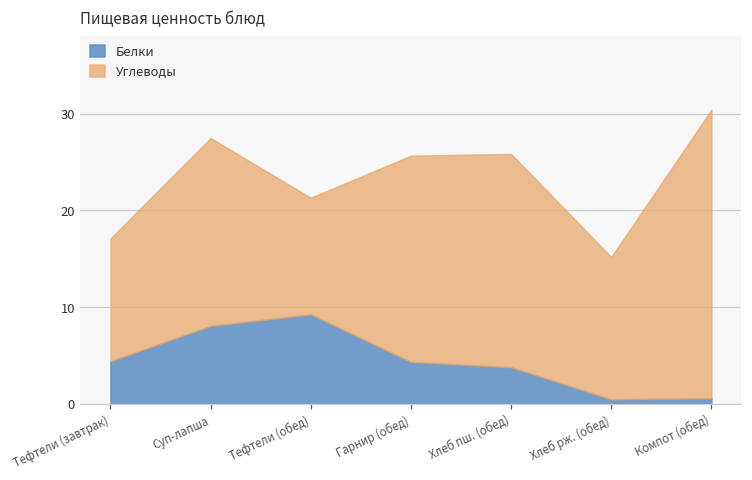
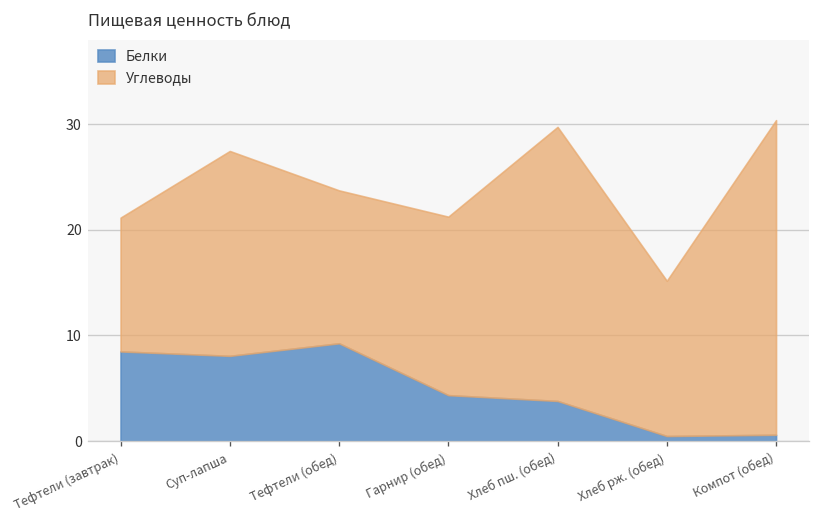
  {
    "Белки": {
-     "Тефтели (завтрак)": 4,
+     "Тефтели (завтрак)": 8,
      "Суп-лапша": 8,
      "Тефтели (обед)": 9,
      "Гарнир (обед)": 4,
      "Хлеб пш. (обед)": 4,
      "Хлеб рж. (обед)": 0,
      "Компот (обед)": 1
    },
    "Углеводы": {
      "Тефтели (завтрак)": 13,
      "Суп-лапша": 19,
-     "Тефтели (обед)": 12,
-     "Гарнир (обед)": 21,
-     "Хлеб пш. (обед)": 22,
+     "Тефтели (обед)": 14,
+     "Гарнир (обед)": 17,
+     "Хлеб пш. (обед)": 26,
      "Хлеб рж. (обед)": 15,
      "Компот (обед)": 30
    }
  }
